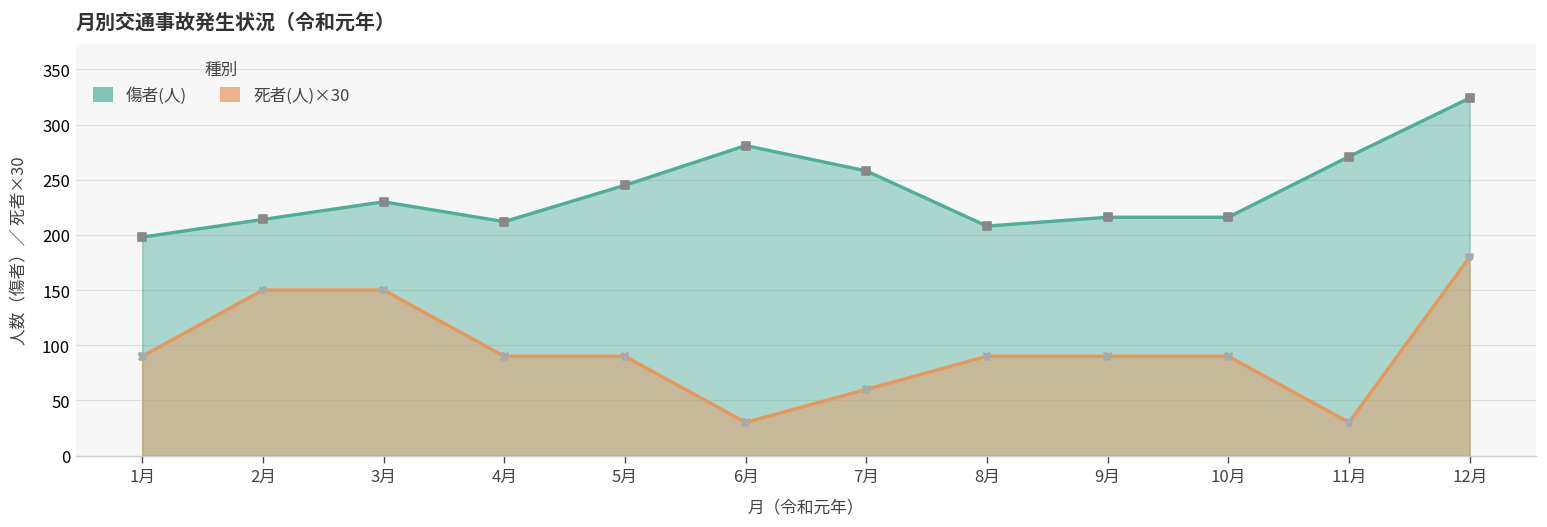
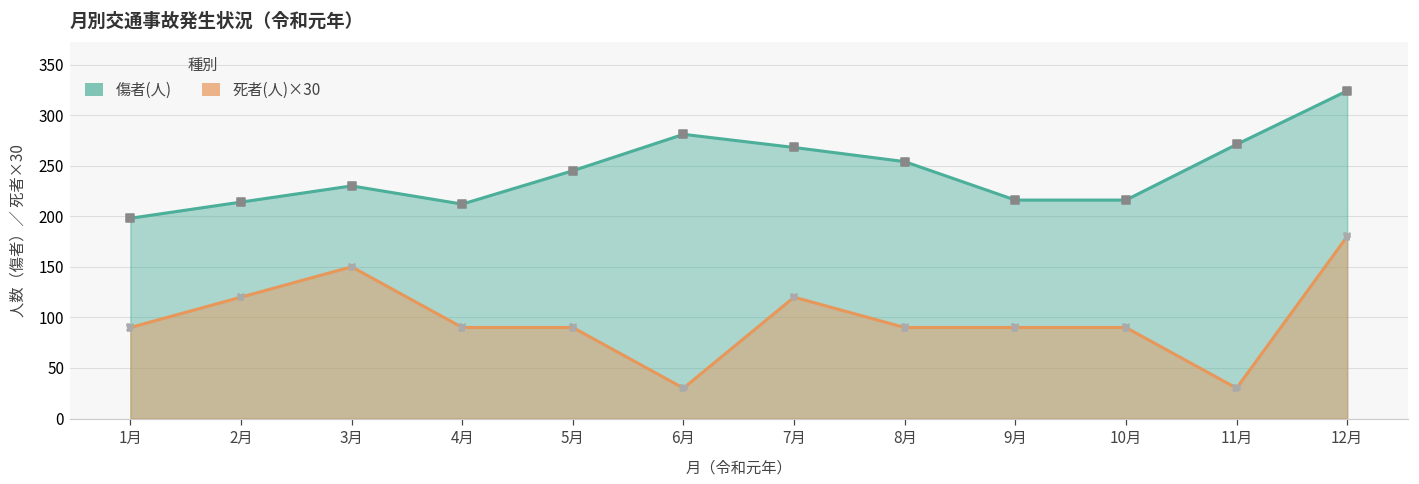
  {
    "傷者(人)": {
      "1月": 200,
      "2月": 210,
      "3月": 230,
      "4月": 210,
      "5月": 250,
      "6月": 280,
-     "7月": 260,
-     "8月": 210,
+     "7月": 270,
+     "8月": 250,
      "9月": 220,
      "10月": 220,
      "11月": 270,
      "12月": 320
    },
    "死者(人)×30": {
      "1月": 90,
-     "2月": 150,
+     "2月": 120,
      "3月": 150,
      "4月": 90,
      "5月": 90,
      "6月": 30,
-     "7月": 60,
+     "7月": 120,
      "8月": 90,
      "9月": 90,
      "10月": 90,
      "11月": 30,
      "12月": 180
    }
  }
